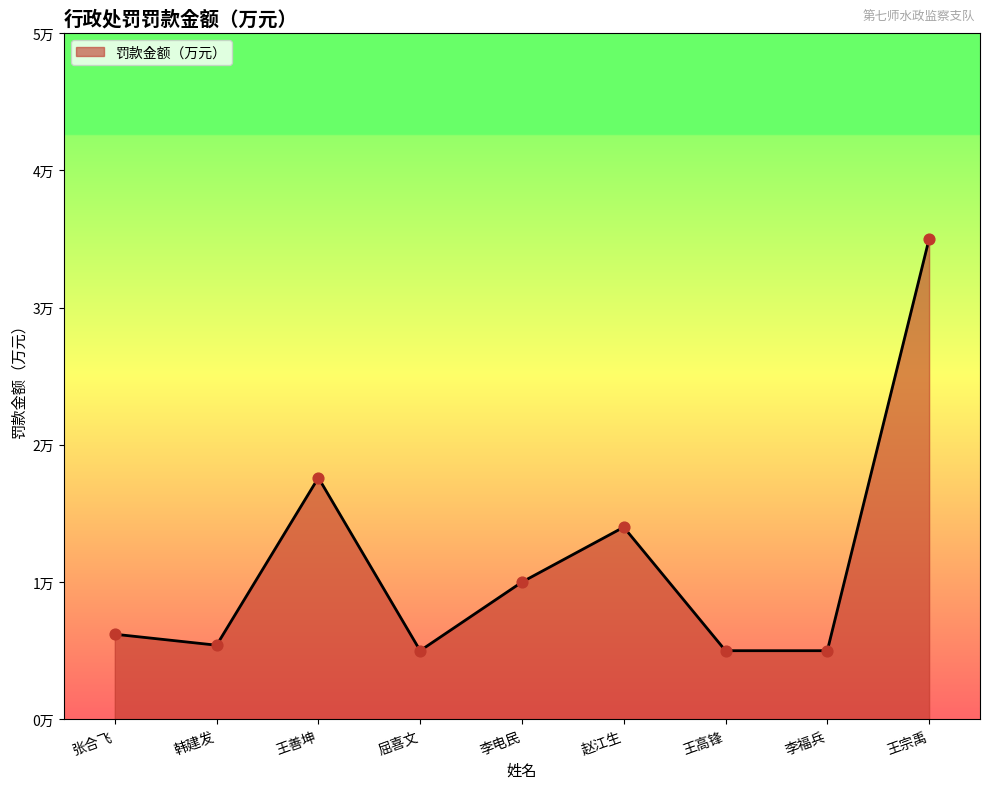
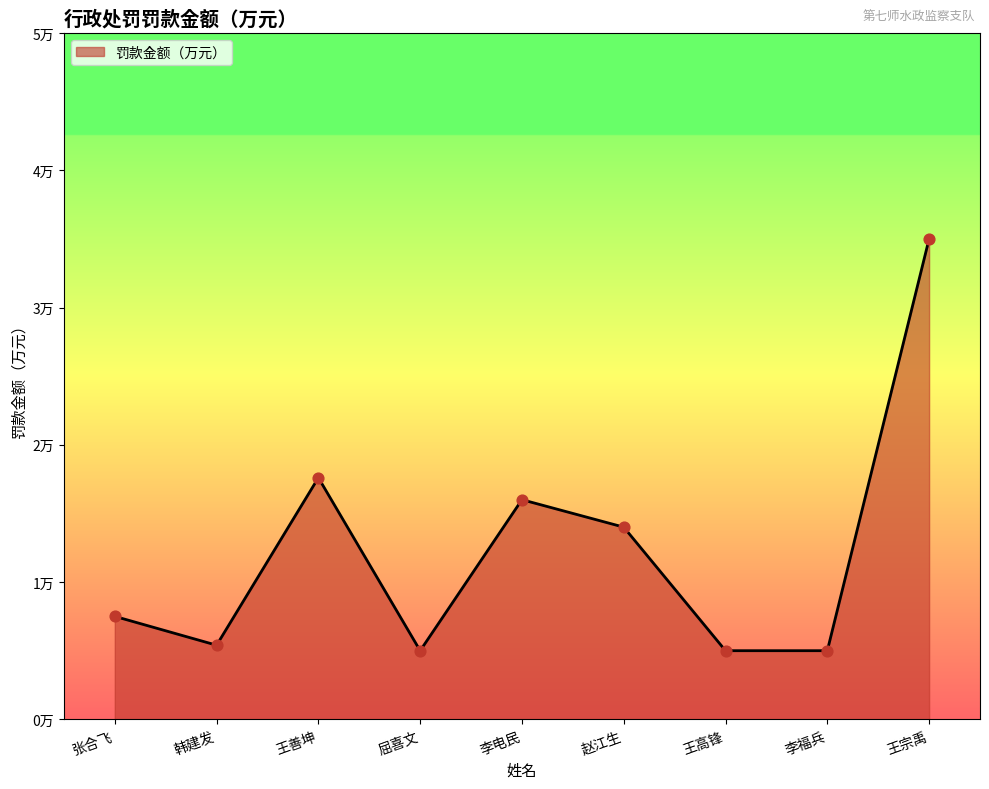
  {
-   "张合飞": "0.62万",
+   "张合飞": "0.75万",
    "韩建发": "0.54万",
    "王善坤": "1.76万",
    "屈喜文": "0.50万",
-   "李电民": "1.0万",
+   "李电民": "1.6万",
    "赵江生": "1.40万",
    "王高锋": "0.50万",
    "李福兵": "0.50万",
    "王宗禹": "3.50万"
  }
